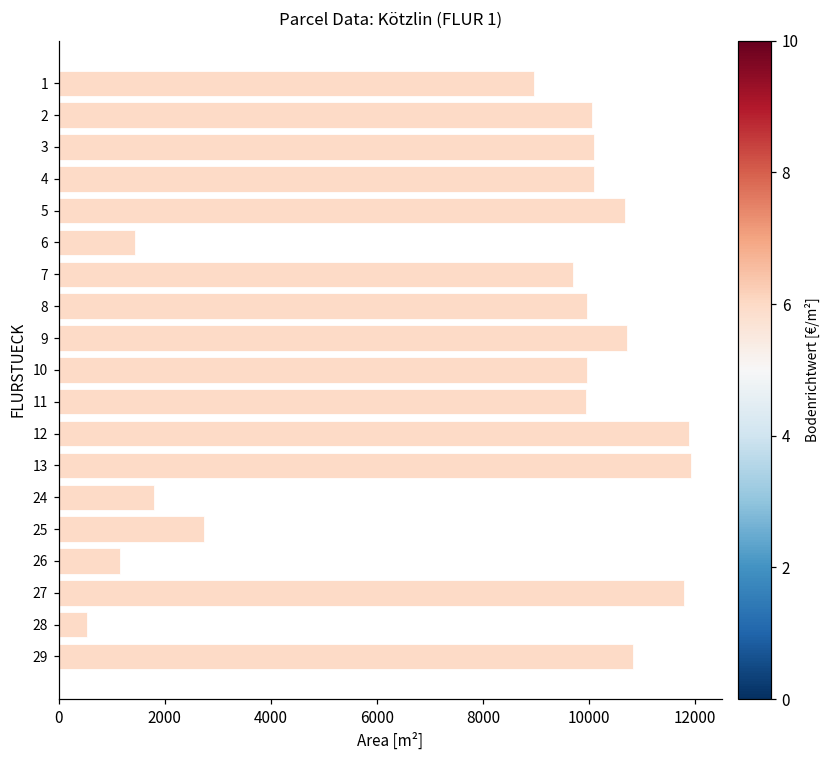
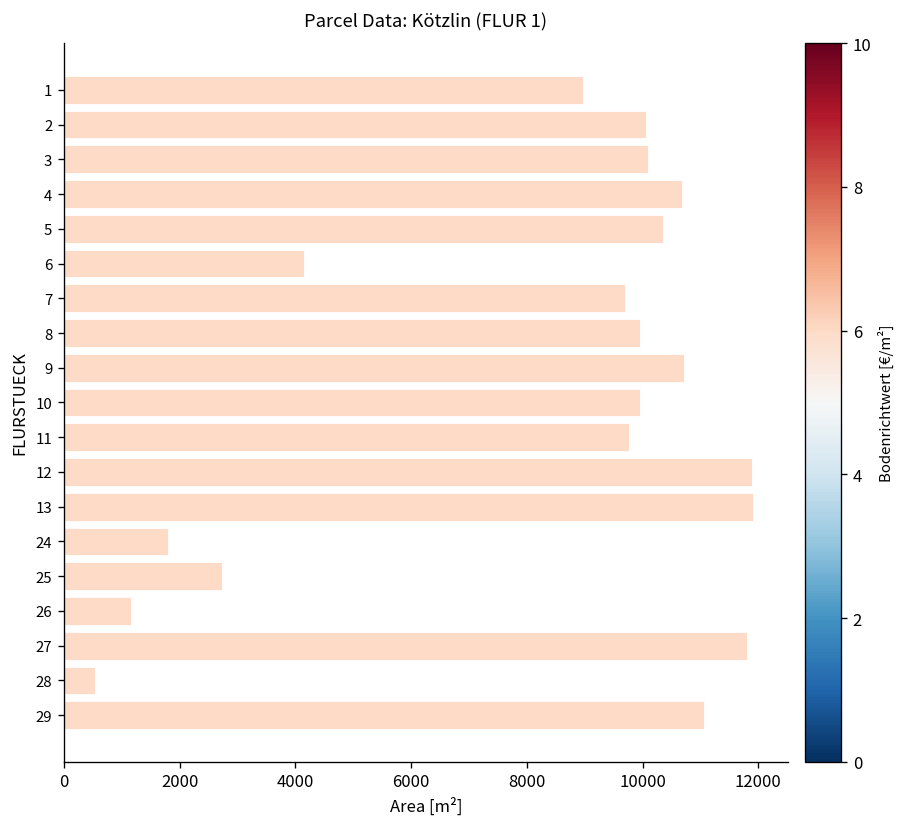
  {
    "1": 9000,
    "2": 10100,
    "3": 10100,
-   "4": 10100,
-   "5": 10700,
-   "6": 1400,
+   "4": 10700,
+   "5": 10300,
+   "6": 4100,
    "7": 9700,
    "8": 10000,
    "9": 10700,
    "10": 10000,
-   "11": 9900,
+   "11": 9800,
    "12": 11900,
    "13": 11900,
    "24": 1800,
    "25": 2700,
    "26": 1200,
    "27": 11800,
    "28": 500,
-   "29": 10800
+   "29": 11100
  }
